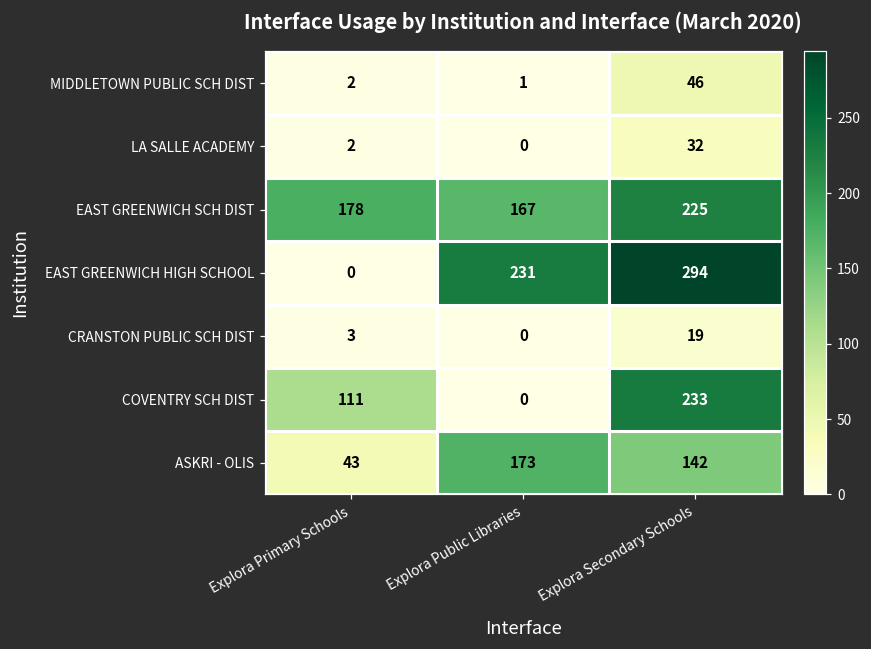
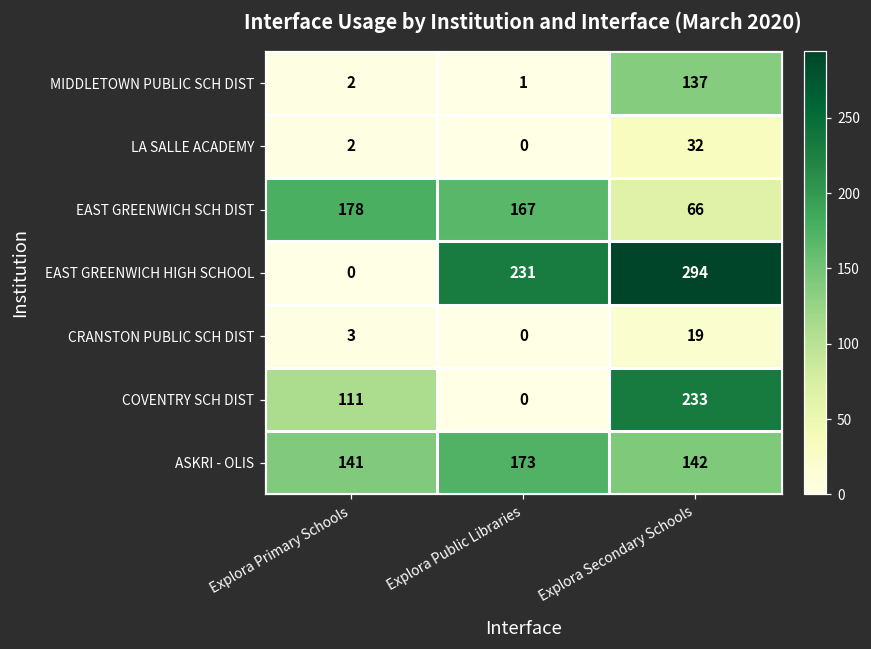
  {
    "MIDDLETOWN PUBLIC SCH DIST": {
      "Explora Primary Schools": 2,
      "Explora Public Libraries": 1,
-     "Explora Secondary Schools": 46
+     "Explora Secondary Schools": 137
    },
    "LA SALLE ACADEMY": {
      "Explora Primary Schools": 2,
      "Explora Public Libraries": 0,
      "Explora Secondary Schools": 32
    },
    "EAST GREENWICH SCH DIST": {
      "Explora Primary Schools": 178,
      "Explora Public Libraries": 167,
-     "Explora Secondary Schools": 225
+     "Explora Secondary Schools": 66
    },
    "EAST GREENWICH HIGH SCHOOL": {
      "Explora Primary Schools": 0,
      "Explora Public Libraries": 231,
      "Explora Secondary Schools": 294
    },
    "CRANSTON PUBLIC SCH DIST": {
      "Explora Primary Schools": 3,
      "Explora Public Libraries": 0,
      "Explora Secondary Schools": 19
    },
    "COVENTRY SCH DIST": {
      "Explora Primary Schools": 111,
      "Explora Public Libraries": 0,
      "Explora Secondary Schools": 233
    },
    "ASKRI - OLIS": {
-     "Explora Primary Schools": 43,
+     "Explora Primary Schools": 141,
      "Explora Public Libraries": 173,
      "Explora Secondary Schools": 142
    }
  }
